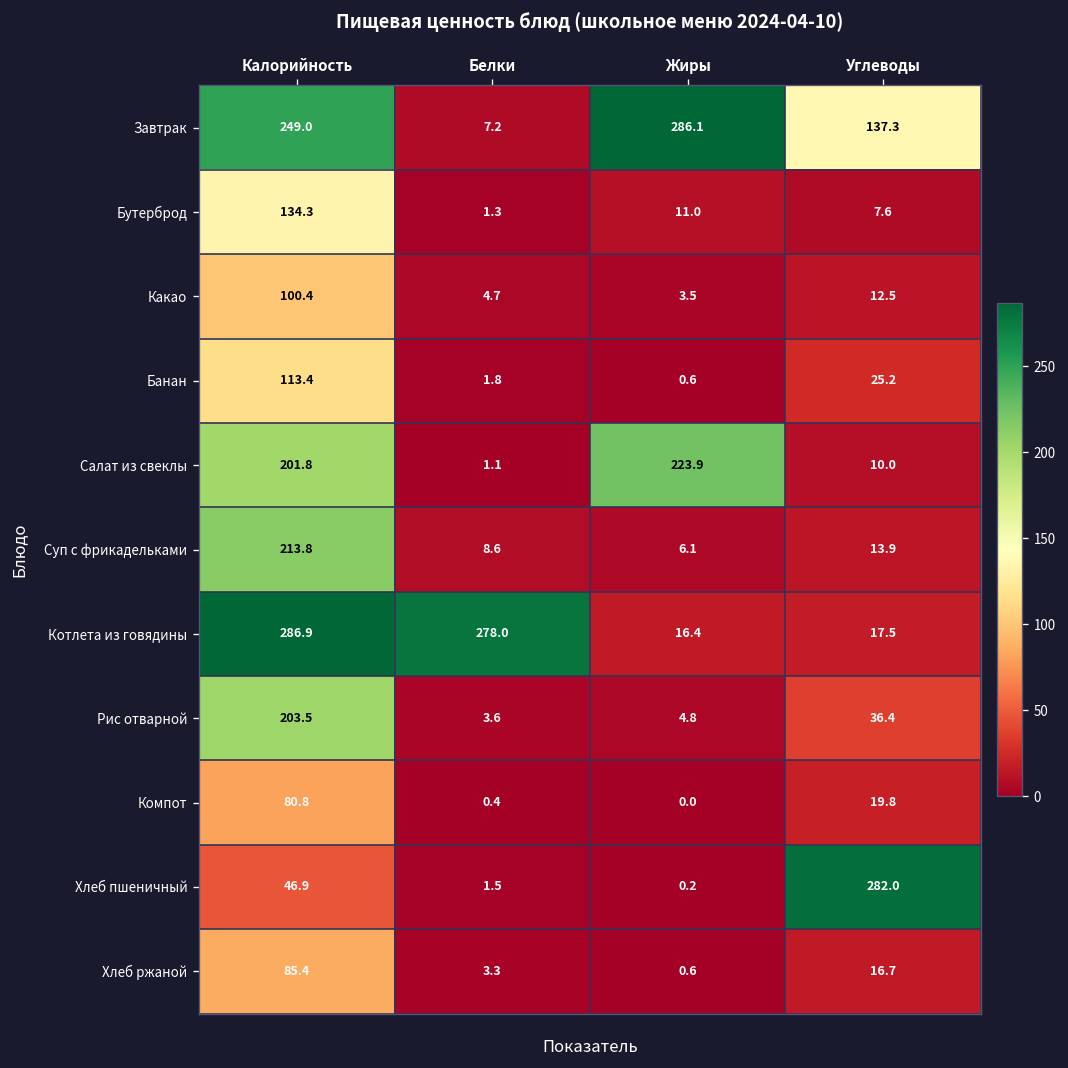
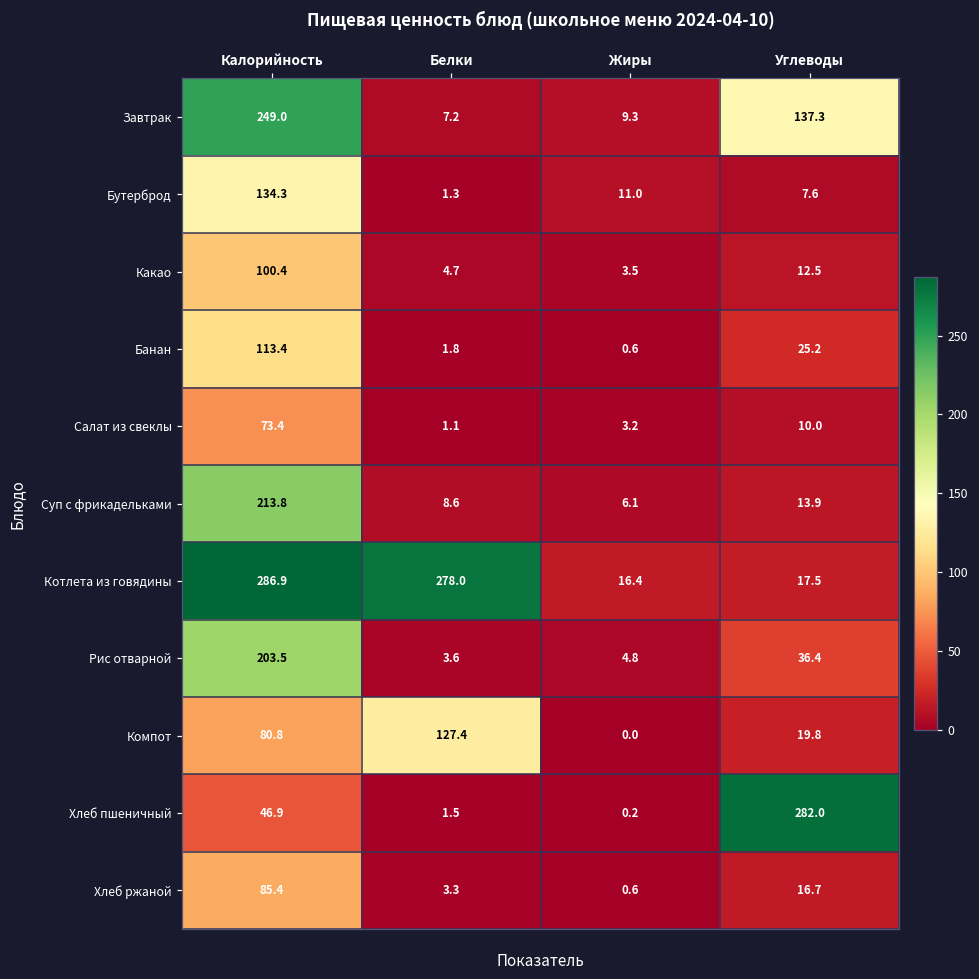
  {
    "Завтрак": {
      "Калорийность": 249.0,
      "Белки": 7.2,
-     "Жиры": 286.1,
+     "Жиры": 9.3,
      "Углеводы": 137.3
    },
    "Бутерброд": {
      "Калорийность": 134.3,
      "Белки": 1.3,
      "Жиры": 11.0,
      "Углеводы": 7.6
    },
    "Какао": {
      "Калорийность": 100.4,
      "Белки": 4.7,
      "Жиры": 3.5,
      "Углеводы": 12.5
    },
    "Банан": {
      "Калорийность": 113.4,
      "Белки": 1.8,
      "Жиры": 0.6,
      "Углеводы": 25.2
    },
    "Салат из свеклы": {
-     "Калорийность": 201.8,
+     "Калорийность": 73.4,
      "Белки": 1.1,
-     "Жиры": 223.9,
+     "Жиры": 3.2,
      "Углеводы": 10.0
    },
    "Суп с фрикадельками": {
      "Калорийность": 213.8,
      "Белки": 8.6,
      "Жиры": 6.1,
      "Углеводы": 13.9
    },
    "Котлета из говядины": {
      "Калорийность": 286.9,
      "Белки": 278.0,
      "Жиры": 16.4,
      "Углеводы": 17.5
    },
    "Рис отварной": {
      "Калорийность": 203.5,
      "Белки": 3.6,
      "Жиры": 4.8,
      "Углеводы": 36.4
    },
    "Компот": {
      "Калорийность": 80.8,
-     "Белки": 0.4,
+     "Белки": 127.4,
      "Жиры": 0.0,
      "Углеводы": 19.8
    },
    "Хлеб пшеничный": {
      "Калорийность": 46.9,
      "Белки": 1.5,
      "Жиры": 0.2,
      "Углеводы": 282.0
    },
    "Хлеб ржаной": {
      "Калорийность": 85.4,
      "Белки": 3.3,
      "Жиры": 0.6,
      "Углеводы": 16.7
    }
  }
